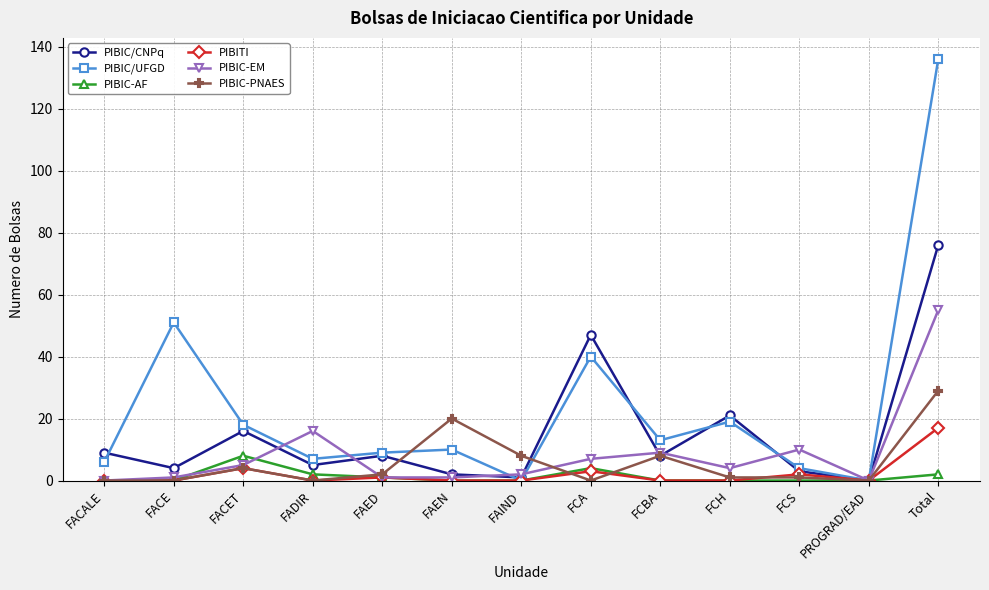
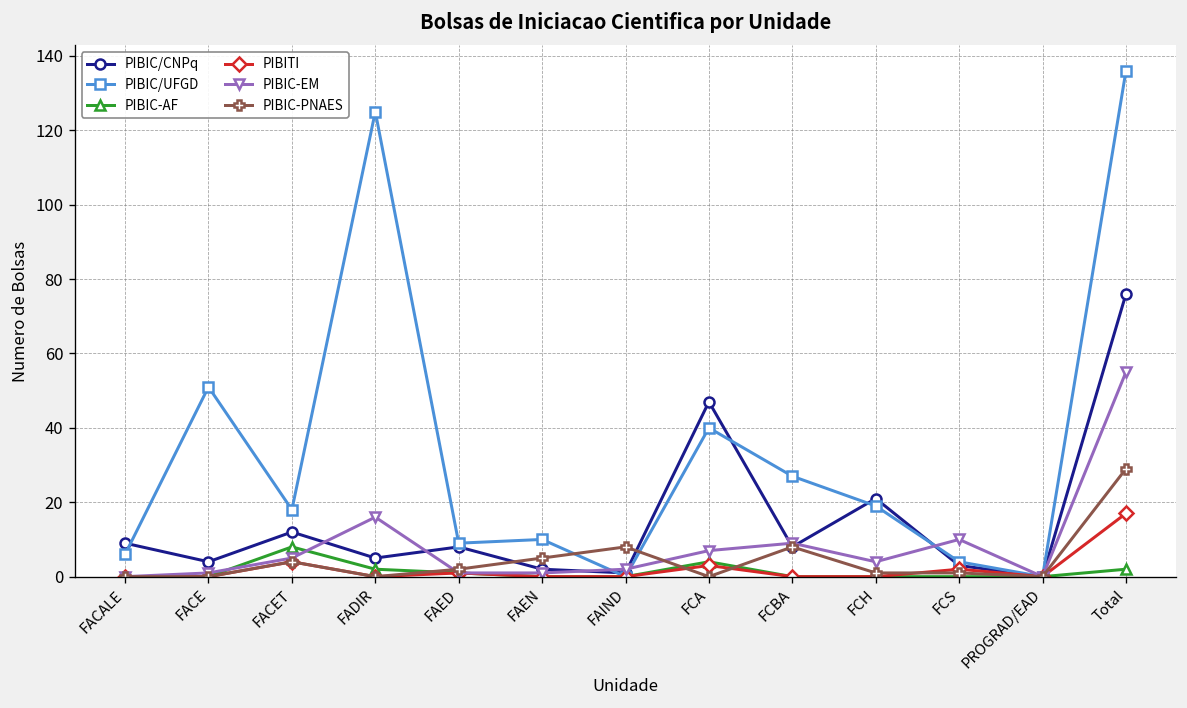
  {
    "PIBIC/CNPq": {
      "FACALE": 9,
      "FACE": 4,
-     "FACET": 16,
+     "FACET": 12,
      "FADIR": 5,
      "FAED": 8,
      "FAEN": 2,
      "FAIND": 1,
      "FCA": 47,
      "FCH": 21,
      "FCS": 3,
      "Total": 76
    },
    "PIBIC/UFGD": {
      "FACALE": 6,
      "FACE": 51,
      "FACET": 18,
-     "FADIR": 7,
+     "FADIR": 125,
      "FAED": 9,
      "FAEN": 10,
      "FCA": 40,
-     "FCBA": 13,
+     "FCBA": 27,
      "FCH": 19,
      "FCS": 4,
      "Total": 136
    },
    "PIBIC-AF": {
      "FACET": 8,
      "FADIR": 2,
      "FCA": 4,
      "FCS": 0,
      "Total": 2
    },
    "PIBITI": {
      "FCA": 3,
      "FCS": 2,
      "Total": 17
    },
    "PIBIC-EM": {
      "FACE": 1,
      "FACET": 5,
      "FADIR": 16,
      "FAEN": 1,
      "FAIND": 2,
      "FCA": 7,
      "FCBA": 9,
      "FCH": 4,
      "FCS": 10,
      "Total": 55
    },
    "PIBIC-PNAES": {
      "FAED": 2,
-     "FAEN": 20,
+     "FAEN": 5,
      "FAIND": 8,
      "FCA": 0,
      "FCH": 1,
      "FCS": 1,
      "Total": 29
    }
  }
